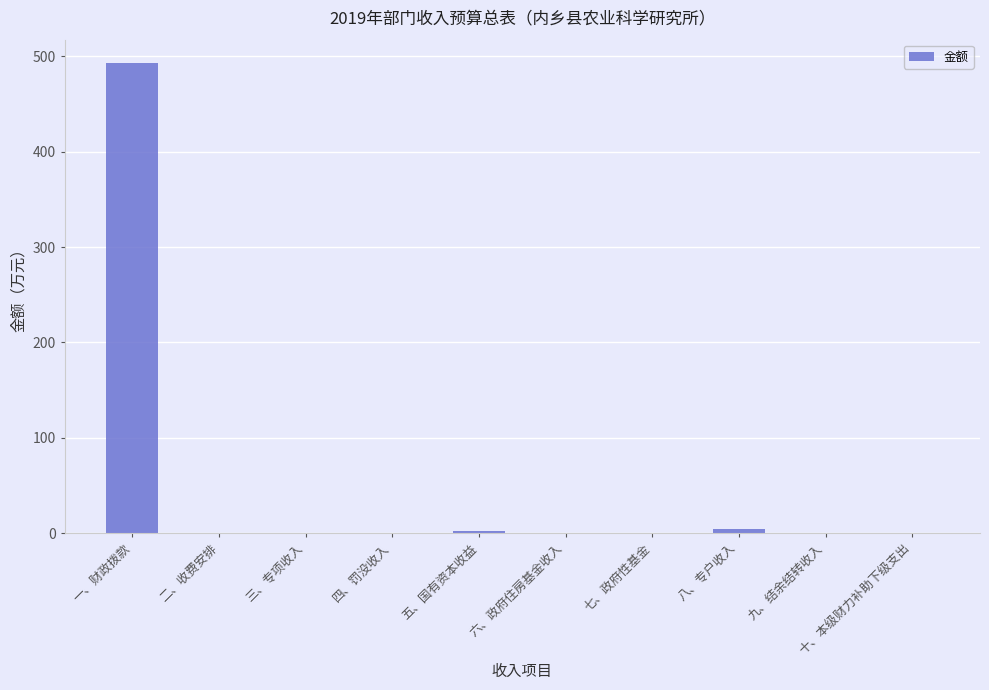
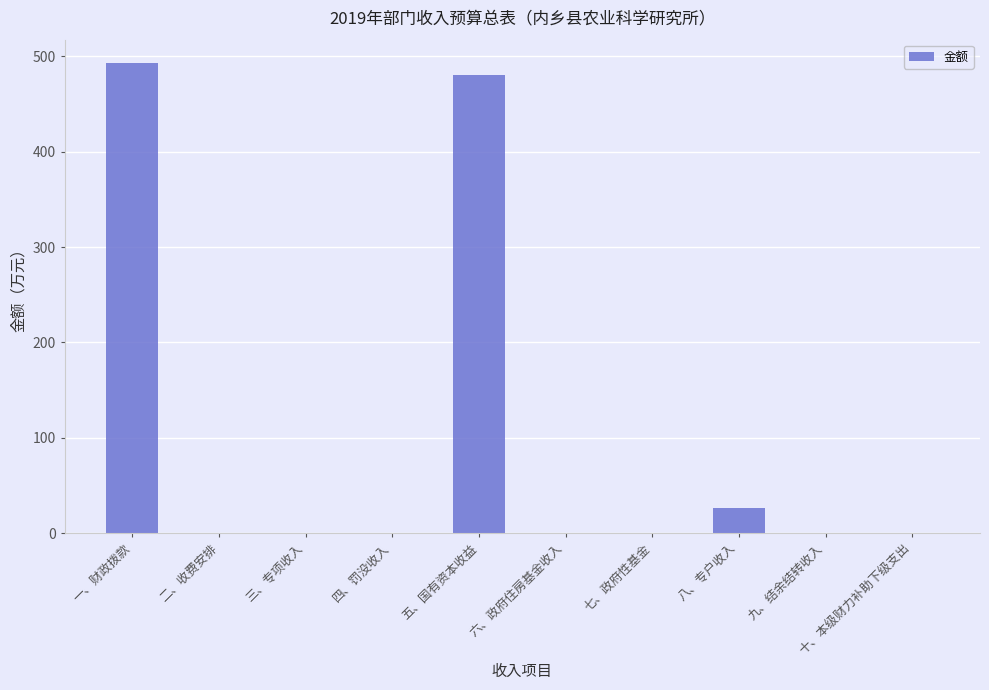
  {
    "一、财政拨款": 490,
    "二、收费安排": 0,
    "三、专项收入": 0,
    "四、罚没收入": 0,
-   "五、国有资本收益": 0,
+   "五、国有资本收益": 480,
    "六、政府住房基金收入": 0,
    "七、政府性基金": 0,
-   "八、专户收入": 0,
+   "八、专户收入": 30,
    "九、结余结转收入": 0,
    "十、本级财力补助下级支出": 0
  }
